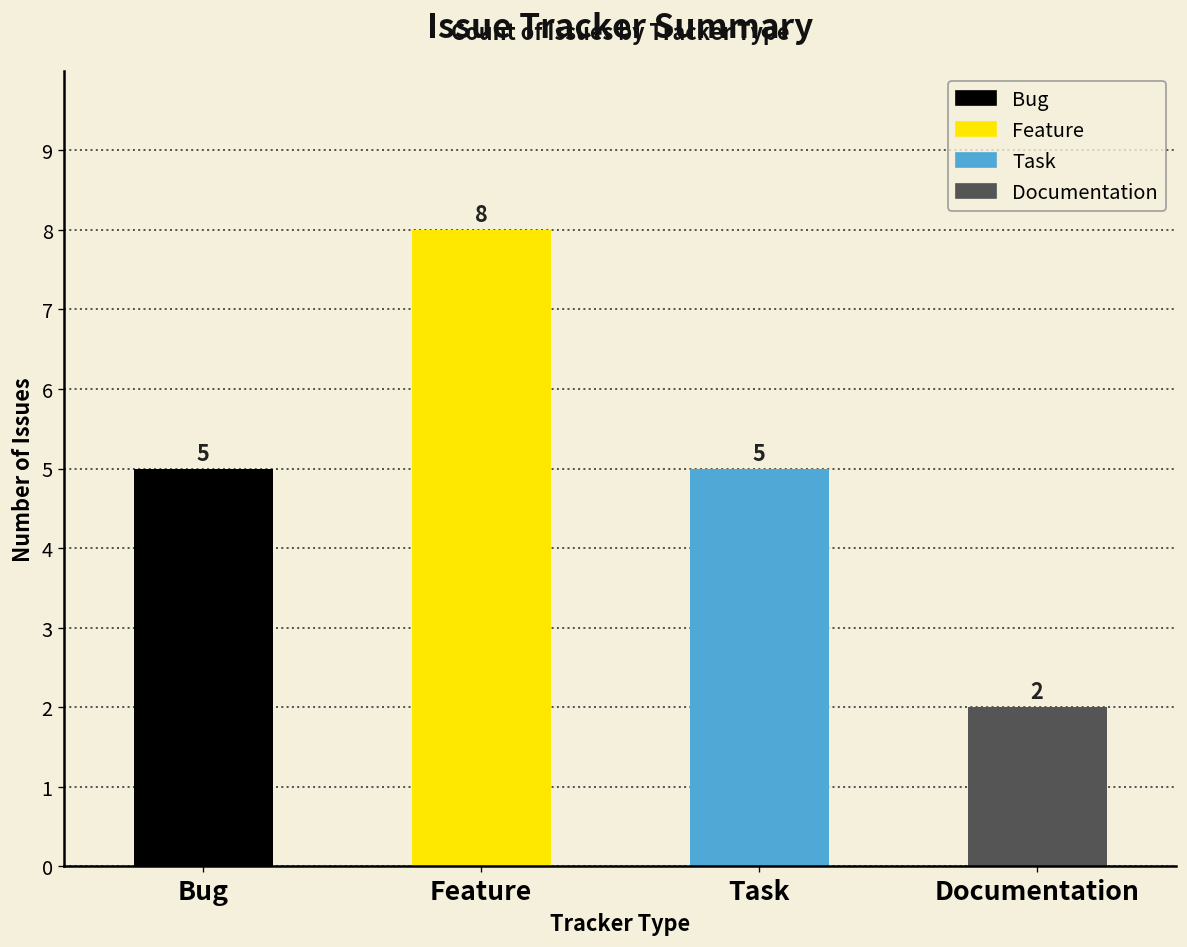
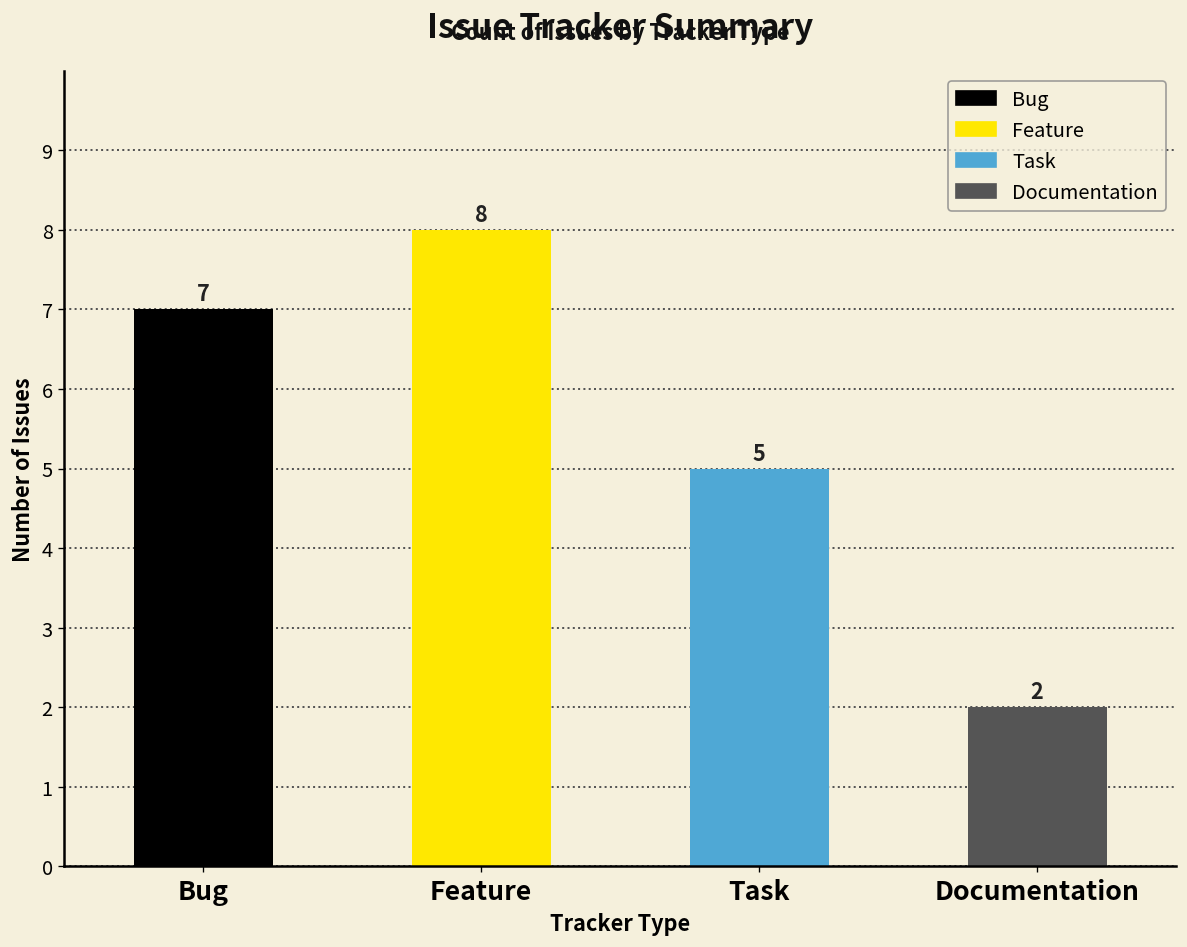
  {
-   "Bug": 5,
+   "Bug": 7,
    "Feature": 8,
    "Task": 5,
    "Documentation": 2
  }
